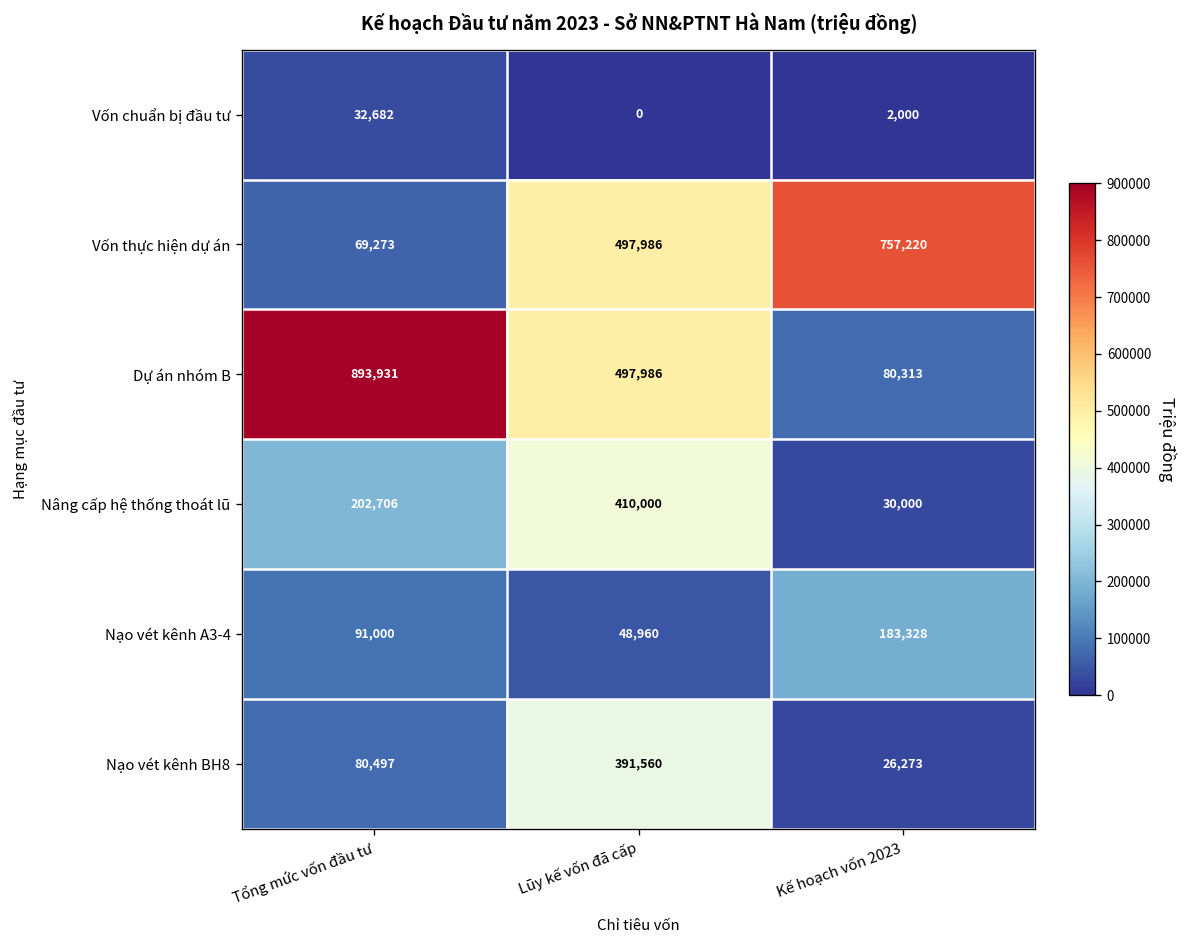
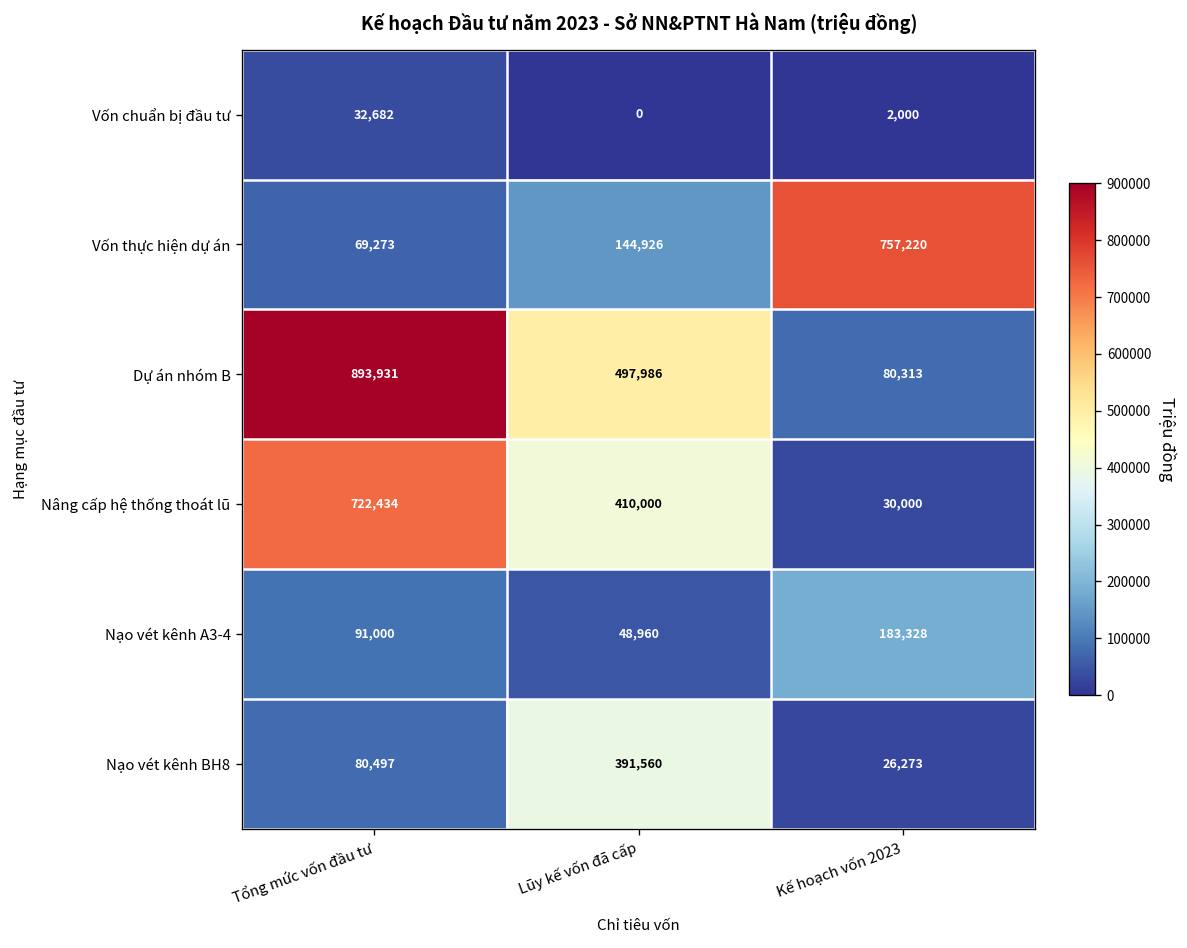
  {
    "Vốn chuẩn bị đầu tư": {
      "Tổng mức vốn đầu tư": "32,682",
      "Lũy kế vốn đã cấp": "0",
      "Kế hoạch vốn 2023": "2,000"
    },
    "Vốn thực hiện dự án": {
      "Tổng mức vốn đầu tư": "69,273",
-     "Lũy kế vốn đã cấp": "497,986",
+     "Lũy kế vốn đã cấp": "144,926",
      "Kế hoạch vốn 2023": "757,220"
    },
    "Dự án nhóm B": {
      "Tổng mức vốn đầu tư": "893,931",
      "Lũy kế vốn đã cấp": "497,986",
      "Kế hoạch vốn 2023": "80,313"
    },
    "Nâng cấp hệ thống thoát lũ": {
-     "Tổng mức vốn đầu tư": "202,706",
+     "Tổng mức vốn đầu tư": "722,434",
      "Lũy kế vốn đã cấp": "410,000",
      "Kế hoạch vốn 2023": "30,000"
    },
    "Nạo vét kênh A3-4": {
      "Tổng mức vốn đầu tư": "91,000",
      "Lũy kế vốn đã cấp": "48,960",
      "Kế hoạch vốn 2023": "183,328"
    },
    "Nạo vét kênh BH8": {
      "Tổng mức vốn đầu tư": "80,497",
      "Lũy kế vốn đã cấp": "391,560",
      "Kế hoạch vốn 2023": "26,273"
    }
  }
